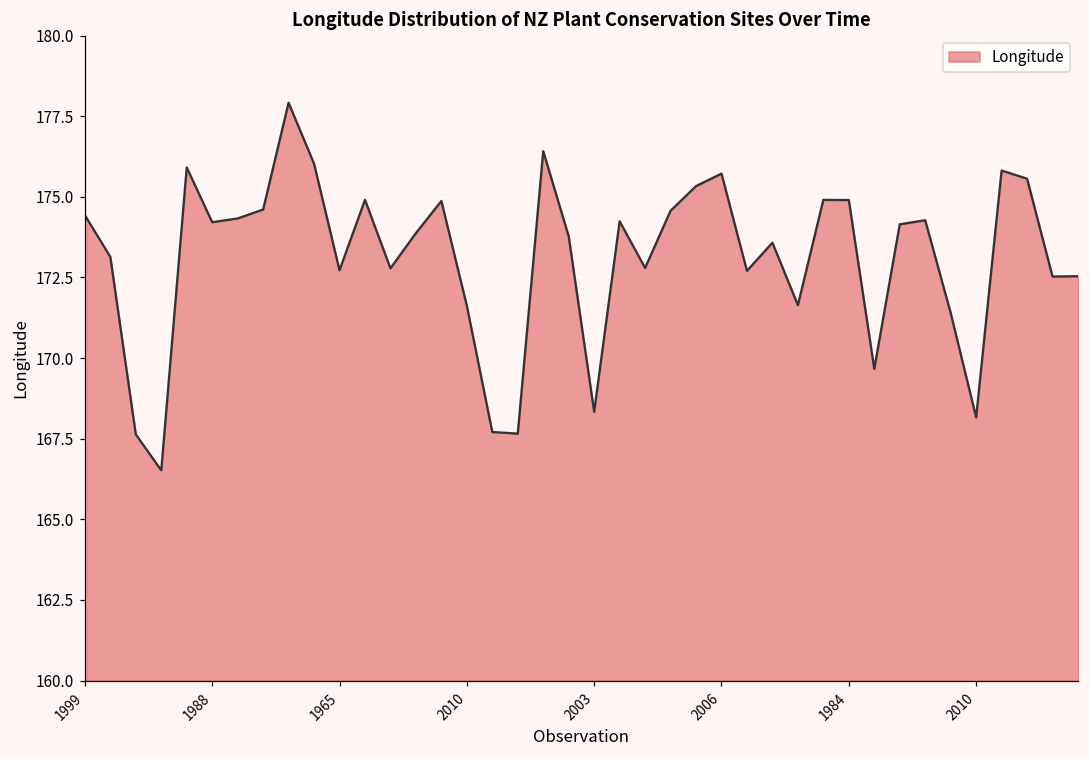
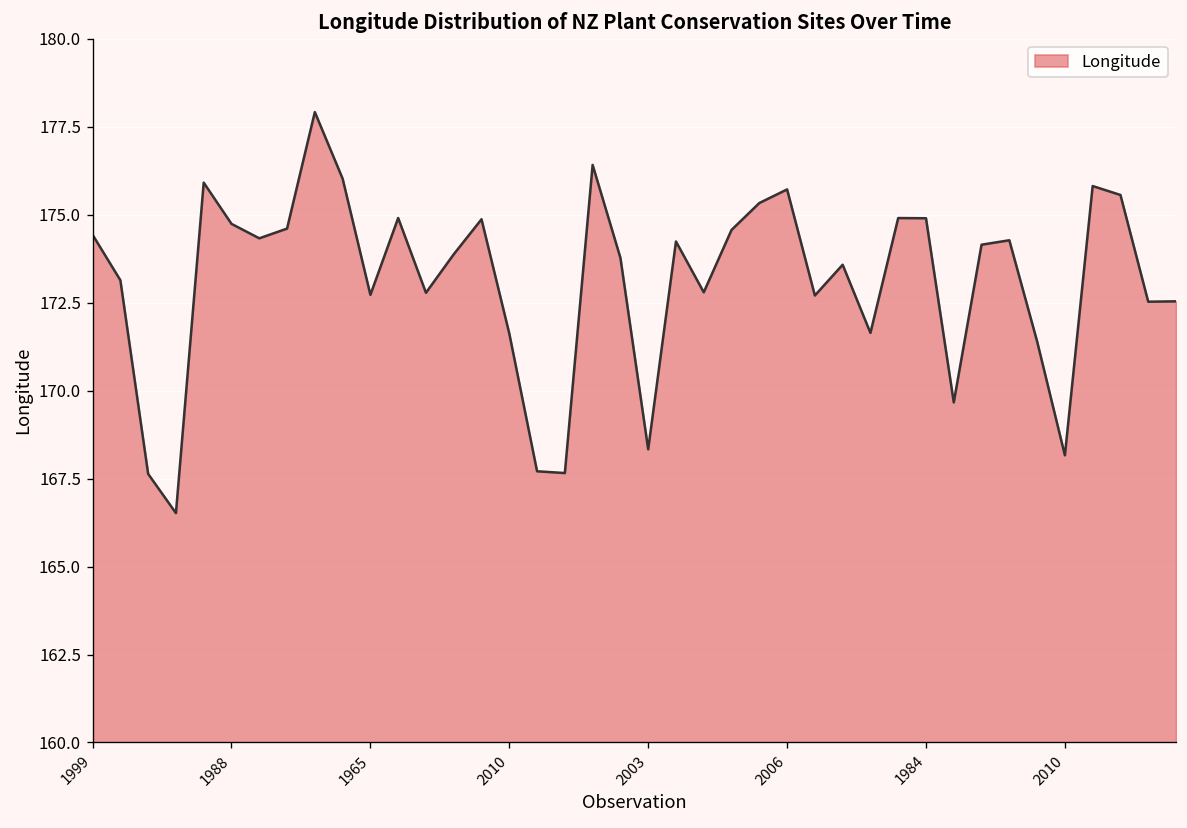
  {
    "1999": 174.4,
-   "1988": 174.2,
+   "1988": 174.7,
    "1965": 172.7,
    "2003": 168.3,
    "1984": 174.9
  }
